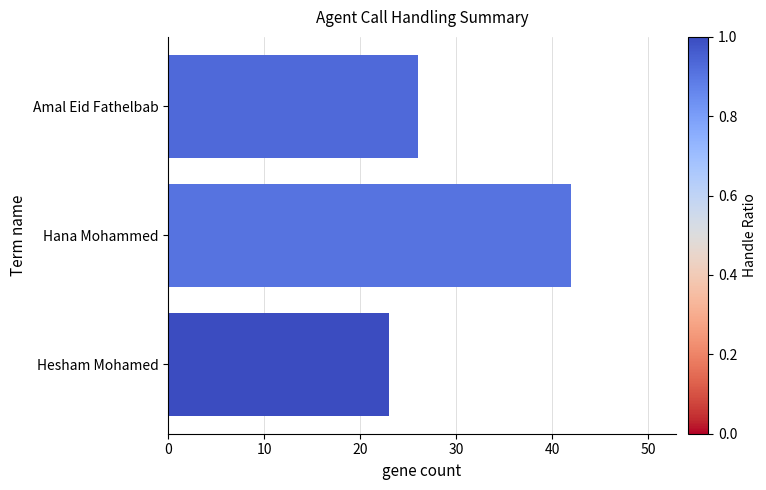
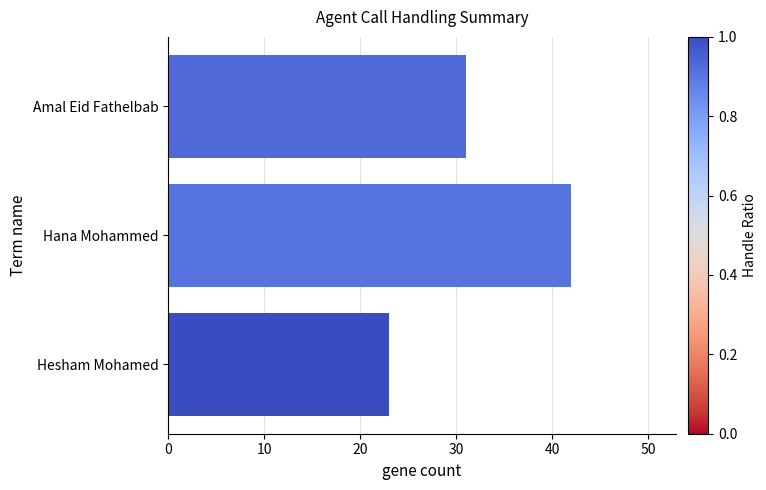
  {
-   "Amal Eid Fathelbab": 26,
+   "Amal Eid Fathelbab": 31,
    "Hana Mohammed": 42,
    "Hesham Mohamed": 23
  }
